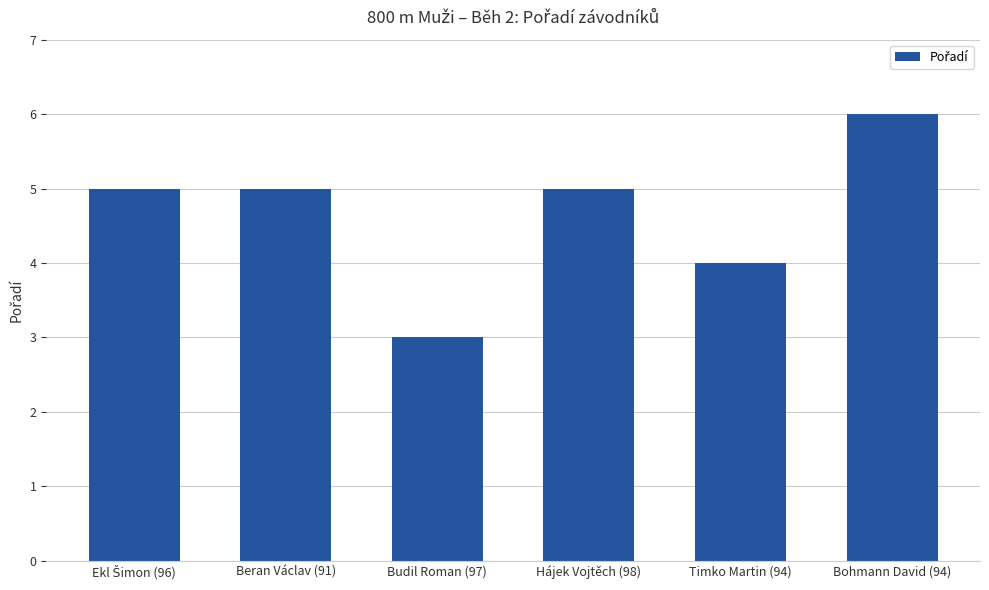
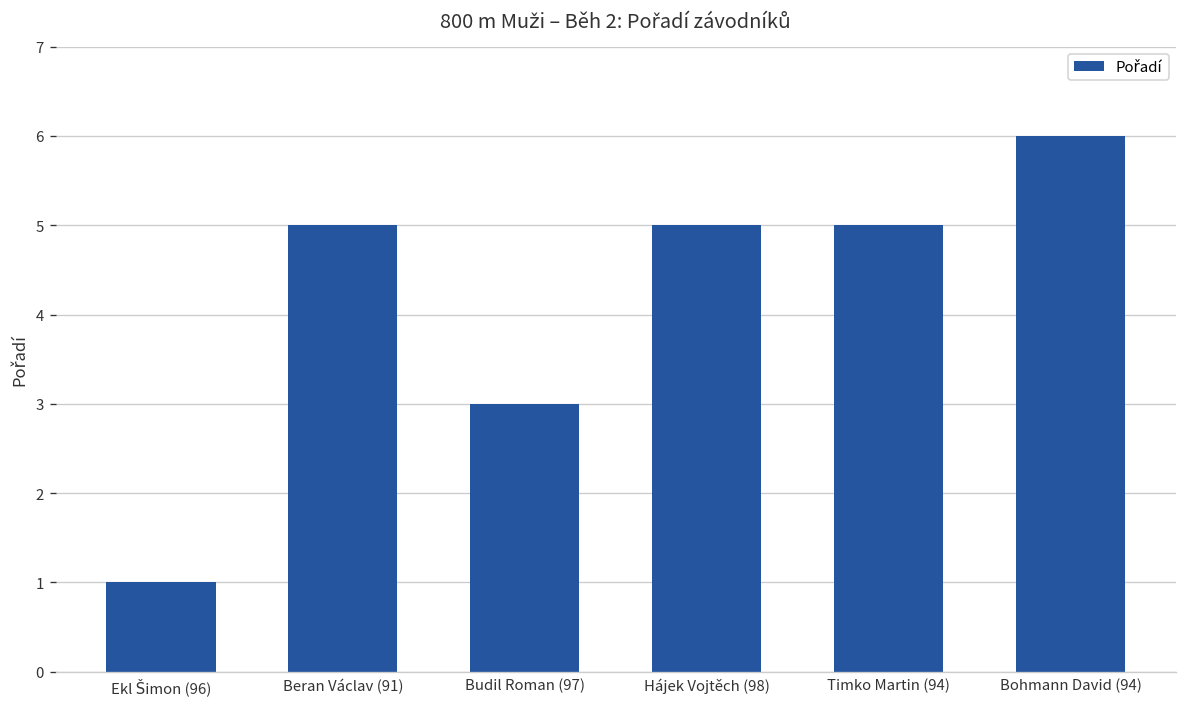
  {
-   "Ekl Šimon (96)": 5,
+   "Ekl Šimon (96)": 1,
    "Beran Václav (91)": 5,
    "Budil Roman (97)": 3,
    "Hájek Vojtěch (98)": 5,
-   "Timko Martin (94)": 4,
+   "Timko Martin (94)": 5,
    "Bohmann David (94)": 6
  }
